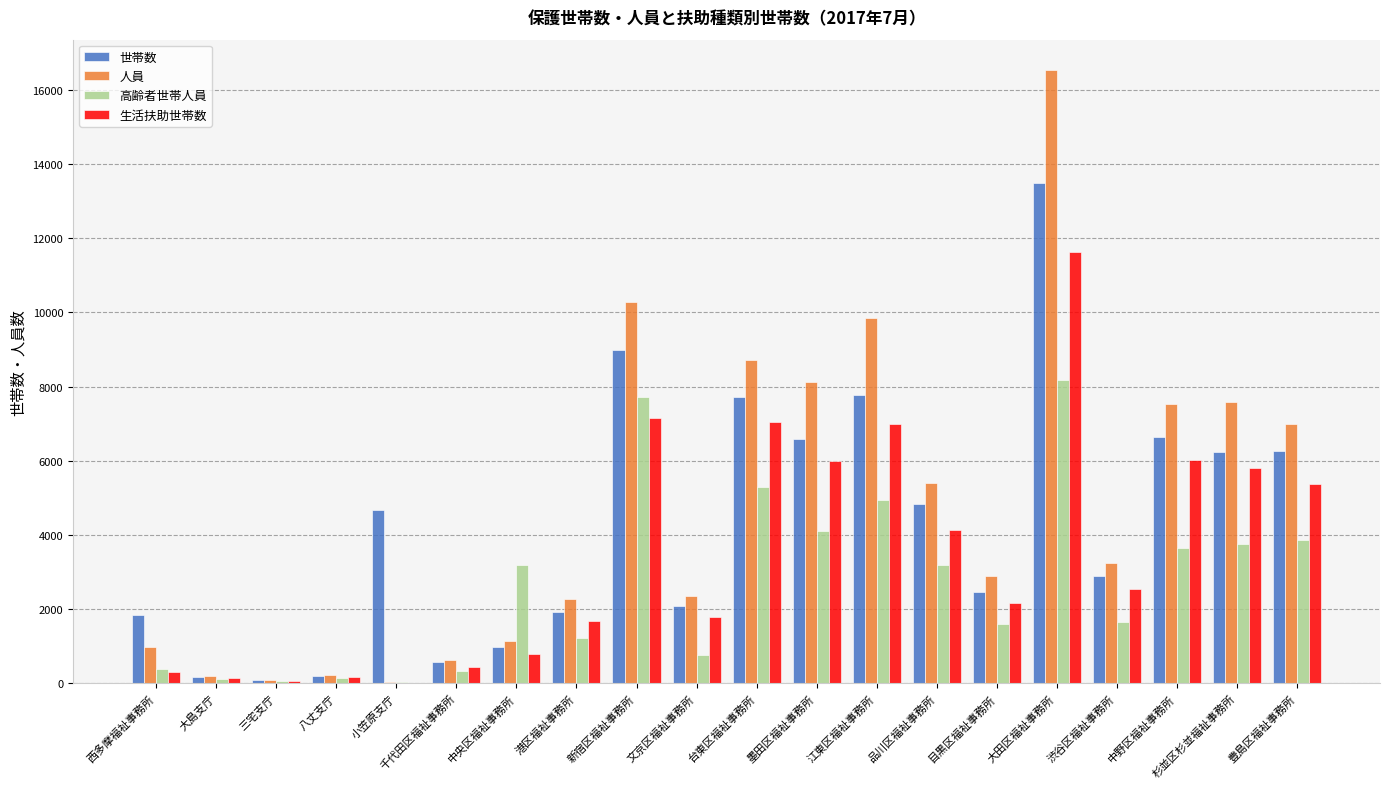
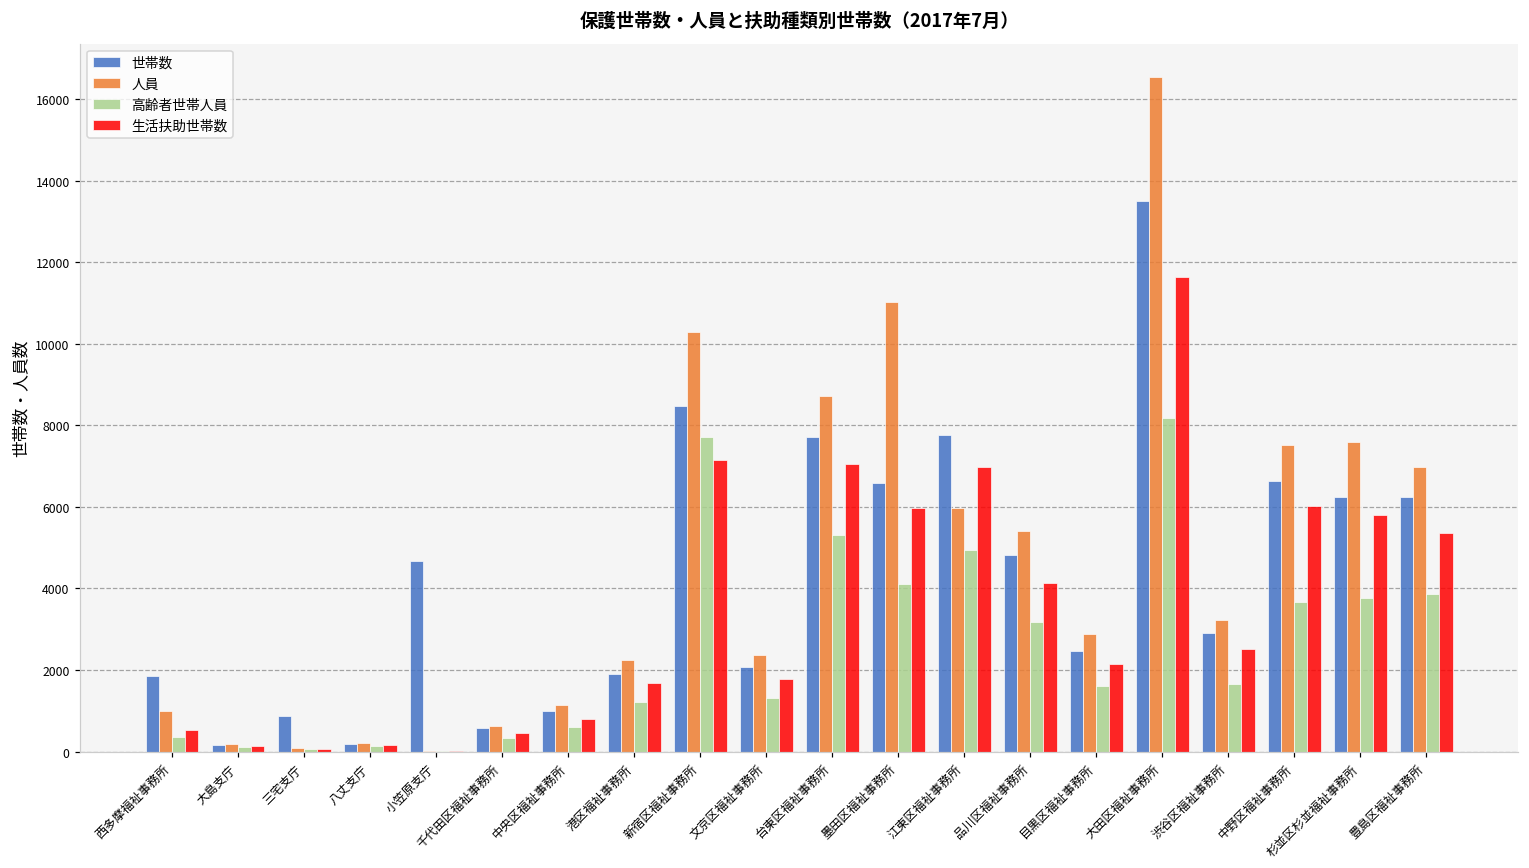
  {
    "世帯数": {
      "西多摩福祉事務所": 1900,
      "大島支庁": 200,
-     "三宅支庁": 100,
+     "三宅支庁": 900,
      "八丈支庁": 200,
      "小笠原支庁": 4700,
      "千代田区福祉事務所": 600,
      "中央区福祉事務所": 1000,
      "港区福祉事務所": 1900,
-     "新宿区福祉事務所": 9000,
+     "新宿区福祉事務所": 8500,
      "文京区福祉事務所": 2100,
      "台東区福祉事務所": 7700,
      "墨田区福祉事務所": 6600,
      "江東区福祉事務所": 7800,
      "品川区福祉事務所": 4800,
      "目黒区福祉事務所": 2500,
      "大田区福祉事務所": 13500,
      "渋谷区福祉事務所": 2900,
      "中野区福祉事務所": 6600,
      "杉並区杉並福祉事務所": 6200,
      "豊島区福祉事務所": 6300
    },
    "人員": {
      "西多摩福祉事務所": 1000,
      "大島支庁": 200,
      "三宅支庁": 100,
      "八丈支庁": 200,
      "千代田区福祉事務所": 600,
      "中央区福祉事務所": 1100,
      "港区福祉事務所": 2300,
      "新宿区福祉事務所": 10300,
      "文京区福祉事務所": 2400,
      "台東区福祉事務所": 8700,
-     "墨田区福祉事務所": 8100,
-     "江東区福祉事務所": 9800,
+     "墨田区福祉事務所": 11000,
+     "江東区福祉事務所": 6000,
      "品川区福祉事務所": 5400,
      "目黒区福祉事務所": 2900,
      "大田区福祉事務所": 16500,
      "渋谷区福祉事務所": 3200,
      "中野区福祉事務所": 7500,
      "杉並区杉並福祉事務所": 7600,
      "豊島区福祉事務所": 7000
    },
    "高齢者世帯人員": {
      "西多摩福祉事務所": 400,
      "大島支庁": 100,
      "八丈支庁": 100,
      "千代田区福祉事務所": 300,
-     "中央区福祉事務所": 3200,
+     "中央区福祉事務所": 600,
      "港区福祉事務所": 1200,
      "新宿区福祉事務所": 7700,
-     "文京区福祉事務所": 700,
+     "文京区福祉事務所": 1300,
      "台東区福祉事務所": 5300,
      "墨田区福祉事務所": 4100,
      "江東区福祉事務所": 4900,
      "品川区福祉事務所": 3200,
      "目黒区福祉事務所": 1600,
      "大田区福祉事務所": 8200,
      "渋谷区福祉事務所": 1700,
      "中野区福祉事務所": 3700,
      "杉並区杉並福祉事務所": 3800,
      "豊島区福祉事務所": 3900
    },
    "生活扶助世帯数": {
-     "西多摩福祉事務所": 300,
+     "西多摩福祉事務所": 500,
      "大島支庁": 100,
      "八丈支庁": 200,
      "千代田区福祉事務所": 400,
      "中央区福祉事務所": 800,
      "港区福祉事務所": 1700,
      "新宿区福祉事務所": 7100,
      "文京区福祉事務所": 1800,
      "台東区福祉事務所": 7100,
      "墨田区福祉事務所": 6000,
      "江東区福祉事務所": 7000,
      "品川区福祉事務所": 4100,
      "目黒区福祉事務所": 2200,
      "大田区福祉事務所": 11600,
      "渋谷区福祉事務所": 2500,
      "中野区福祉事務所": 6000,
      "杉並区杉並福祉事務所": 5800,
      "豊島区福祉事務所": 5400
    }
  }
